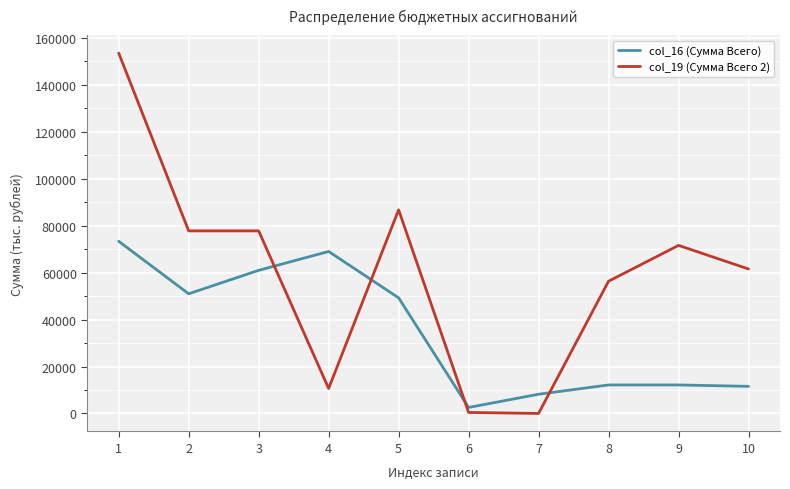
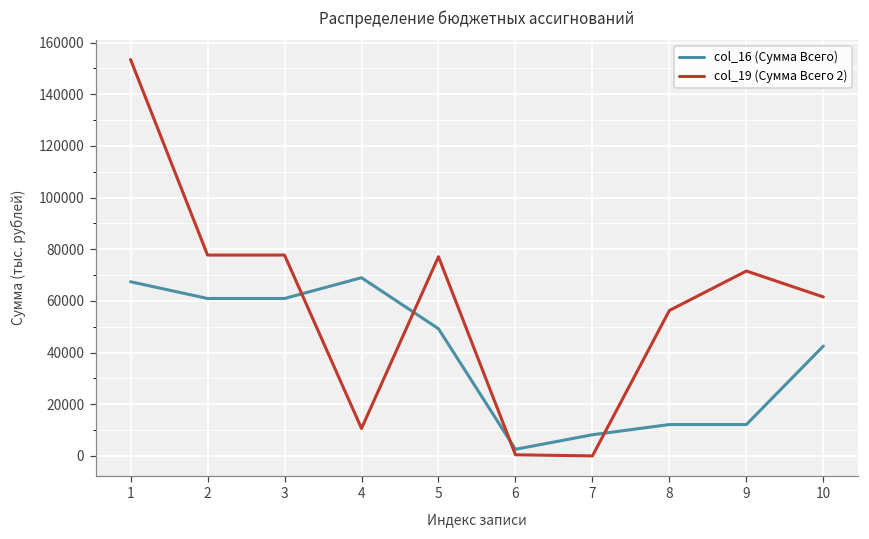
  {
    "col_16 (Сумма Всего)": {
-     "1": 73000,
-     "2": 51000,
+     "1": 67000,
+     "2": 61000,
      "3": 61000,
      "4": 69000,
      "5": 49000,
      "6": 3000,
      "7": 8000,
      "8": 12000,
      "9": 12000,
-     "10": 12000
+     "10": 43000
    },
    "col_19 (Сумма Всего 2)": {
      "1": 153000,
      "2": 78000,
      "3": 78000,
      "4": 11000,
-     "5": 87000,
+     "5": 77000,
      "6": 0,
      "7": 0,
      "8": 56000,
      "9": 72000,
      "10": 62000
    }
  }
